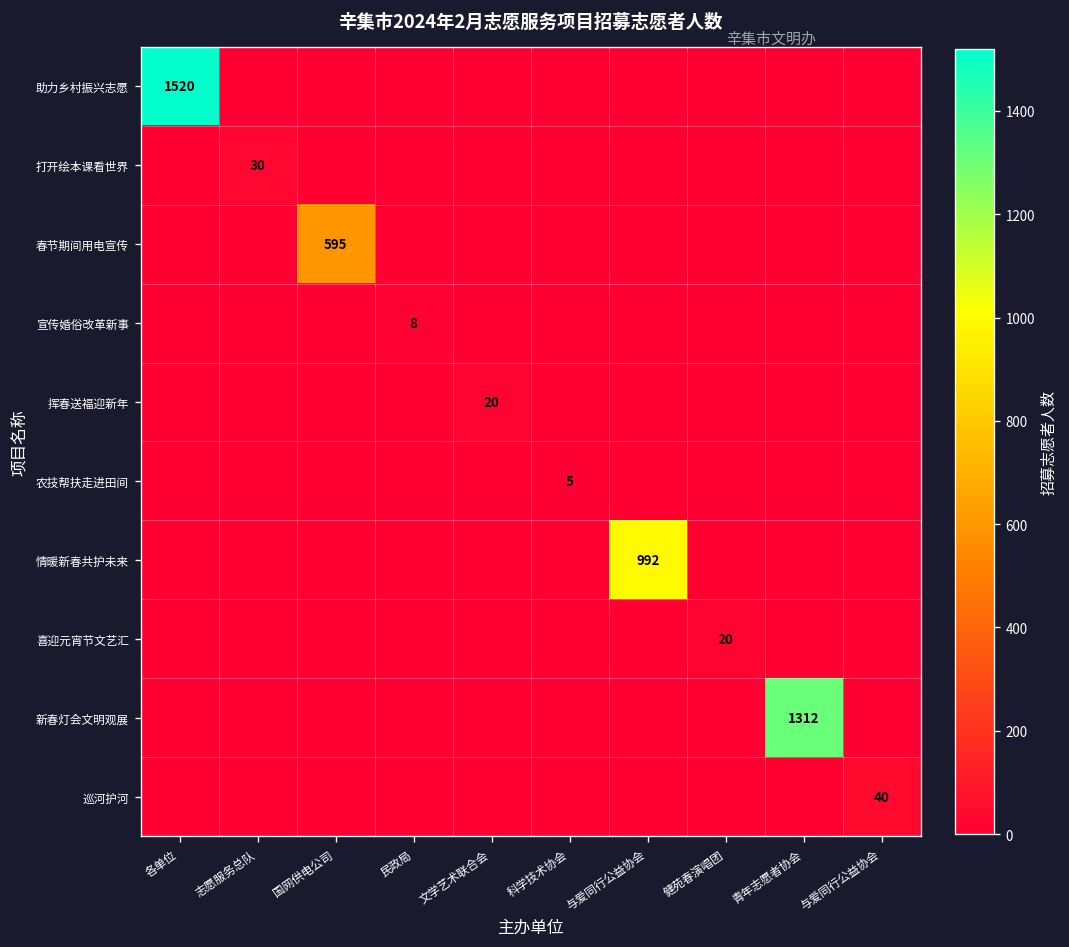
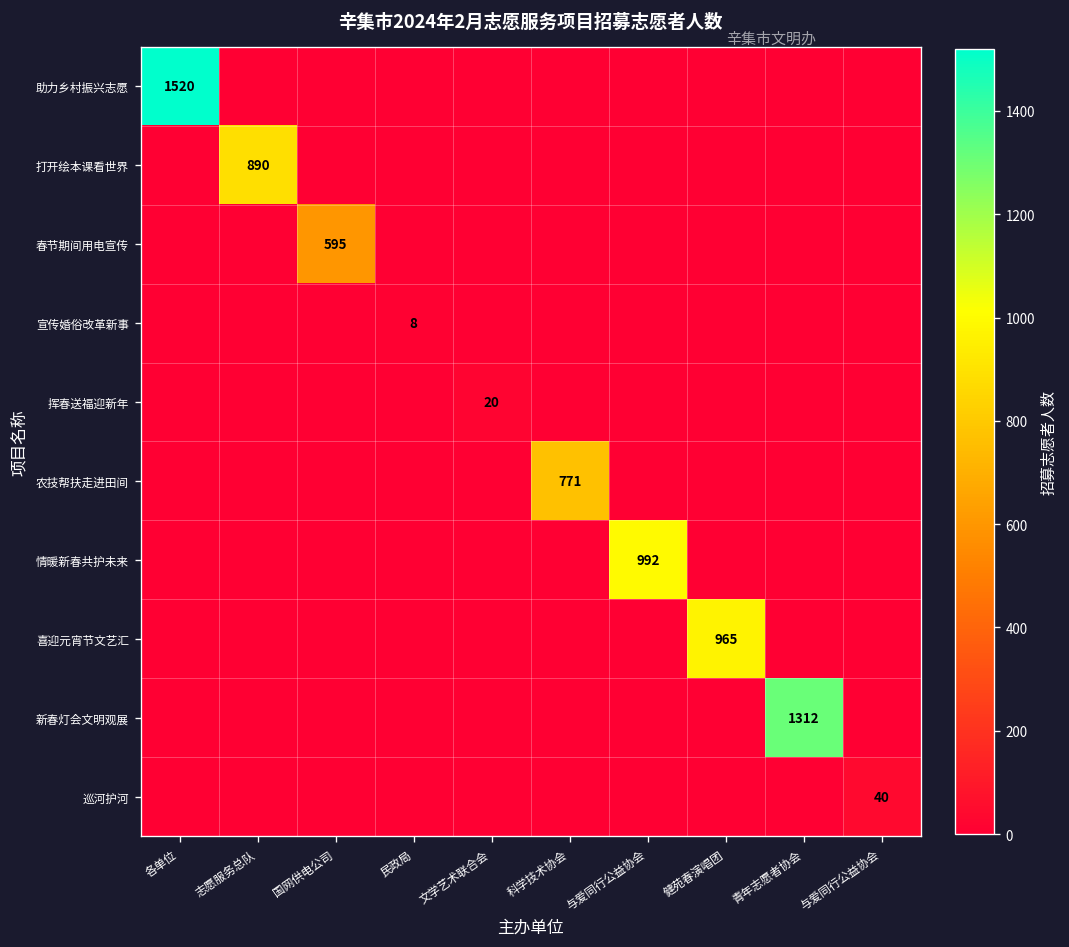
  {
    "助力乡村振兴志愿": {
      "各单位": 1520
    },
    "打开绘本课看世界": {
-     "志愿服务总队": 30
+     "志愿服务总队": 890
    },
    "春节期间用电宣传": {
      "国网供电公司": 595
    },
    "宣传婚俗改革新事": {
      "民政局": 8
    },
    "挥春送福迎新年": {
      "文学艺术联合会": 20
    },
    "农技帮扶走进田间": {
-     "科学技术协会": 5
+     "科学技术协会": 771
    },
    "喜迎元宵节文艺汇": {
-     "健苑春演唱团": 20
+     "健苑春演唱团": 965
    },
    "新春灯会文明观展": {
      "青年志愿者协会": 1312
    }
  }
